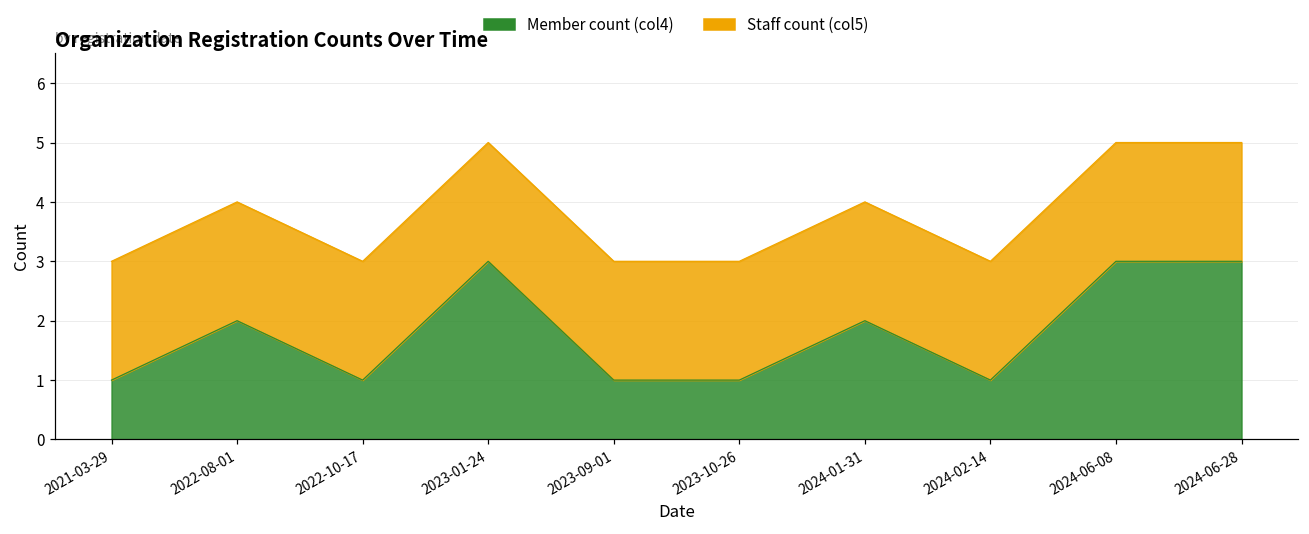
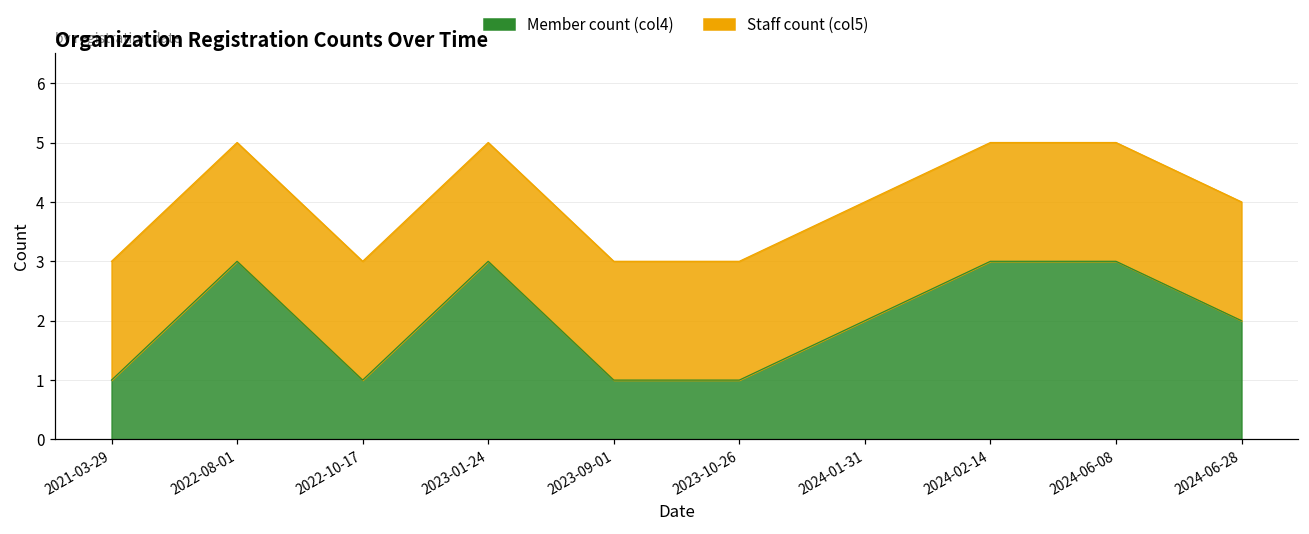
  {
    "Member count (col4)": {
      "2021-03-29": 1,
-     "2022-08-01": 2,
+     "2022-08-01": 3,
      "2022-10-17": 1,
      "2023-01-24": 3,
      "2023-09-01": 1,
      "2023-10-26": 1,
      "2024-01-31": 2,
-     "2024-02-14": 1,
+     "2024-02-14": 3,
      "2024-06-08": 3,
-     "2024-06-28": 3
+     "2024-06-28": 2
    },
    "Staff count (col5)": {
      "2021-03-29": 2,
      "2022-08-01": 2,
      "2022-10-17": 2,
      "2023-01-24": 2,
      "2023-09-01": 2,
      "2023-10-26": 2,
      "2024-01-31": 2,
      "2024-02-14": 2,
      "2024-06-08": 2,
      "2024-06-28": 2
    }
  }
